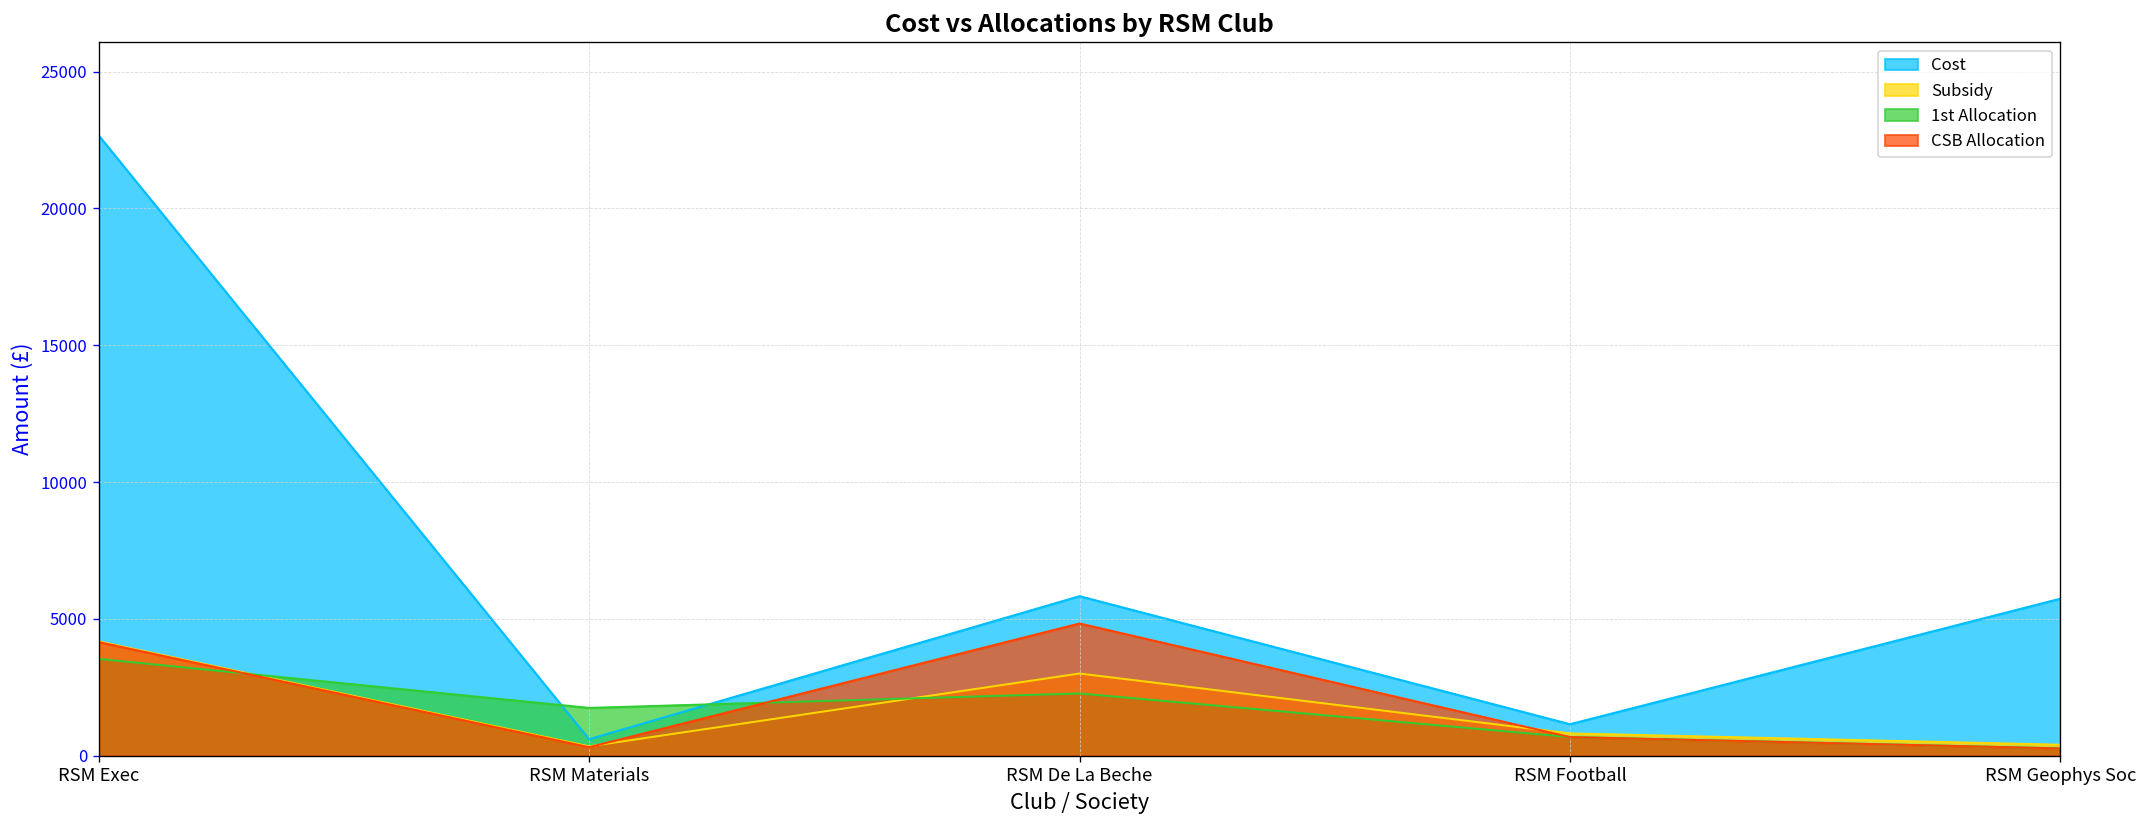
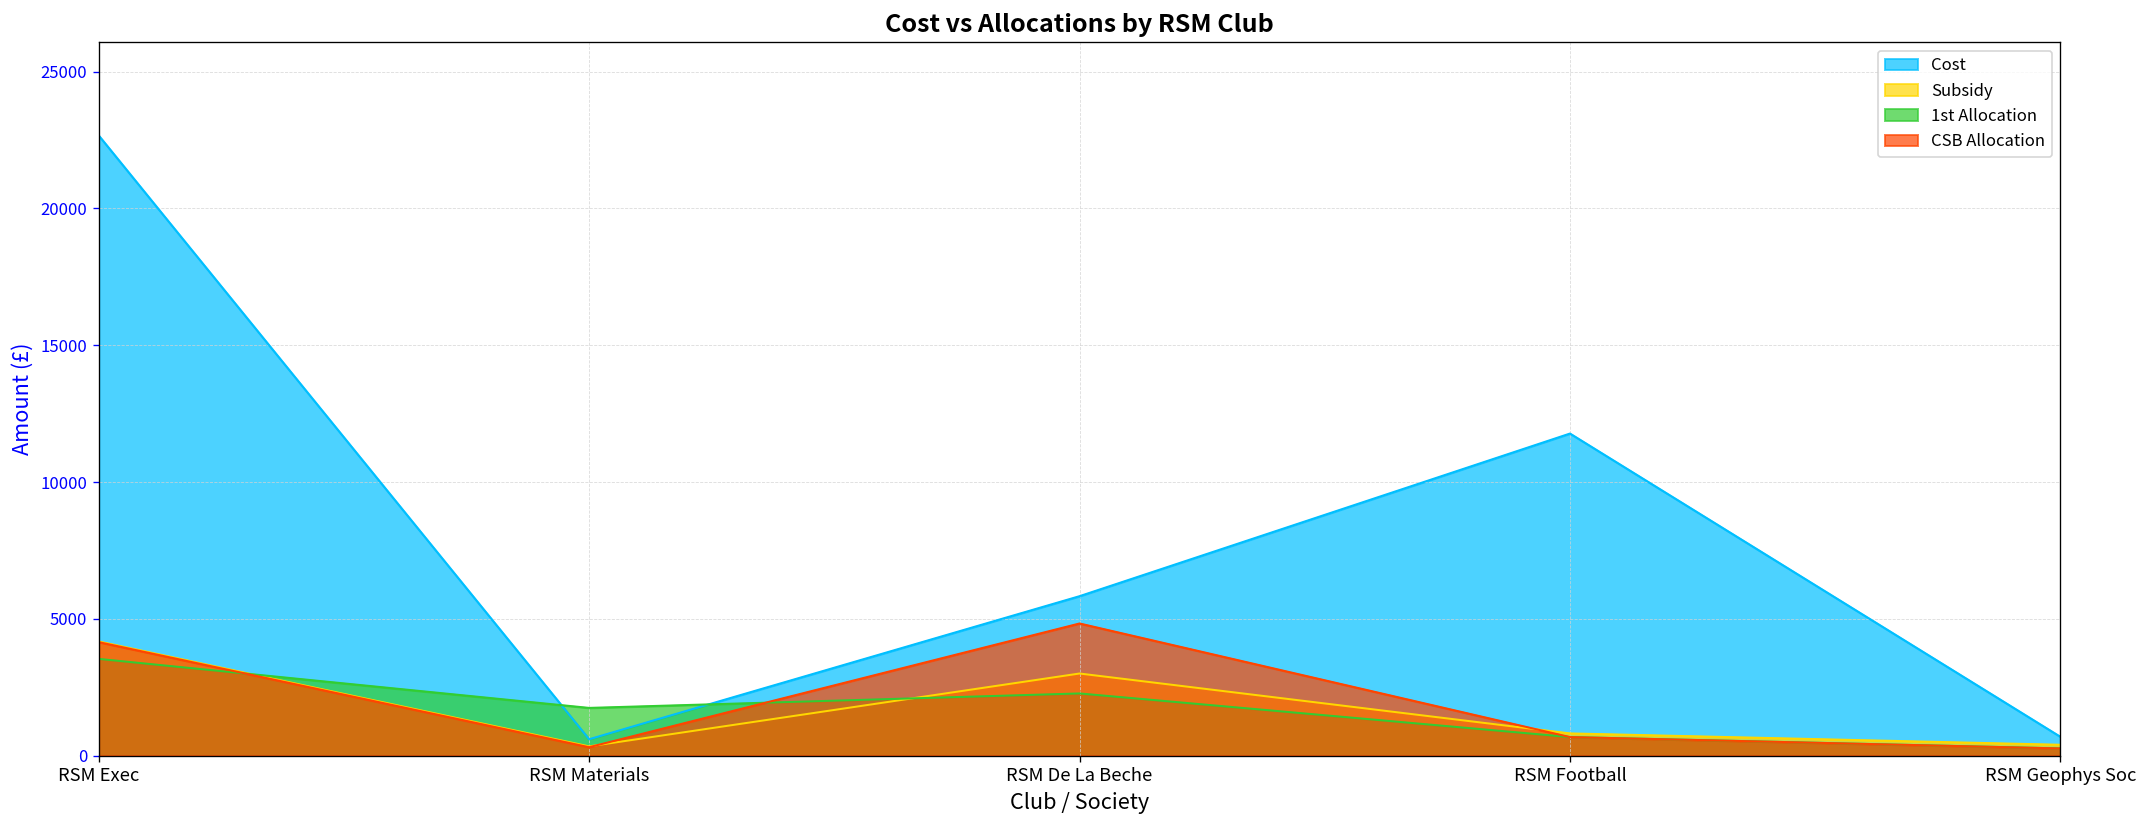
  {
    "Cost": {
      "RSM Exec": 22700,
      "RSM Materials": 600,
      "RSM De La Beche": 5800,
-     "RSM Football": 1200,
-     "RSM Geophys Soc": 5700
+     "RSM Football": 11800,
+     "RSM Geophys Soc": 700
    },
    "Subsidy": {
      "RSM De La Beche": 3000,
      "RSM Football": 800,
      "RSM Geophys Soc": 400
    },
    "1st Allocation": {
      "RSM Exec": 3500,
      "RSM Materials": 1700,
      "RSM De La Beche": 2300
    },
    "CSB Allocation": {
      "RSM De La Beche": 4800
    }
  }
